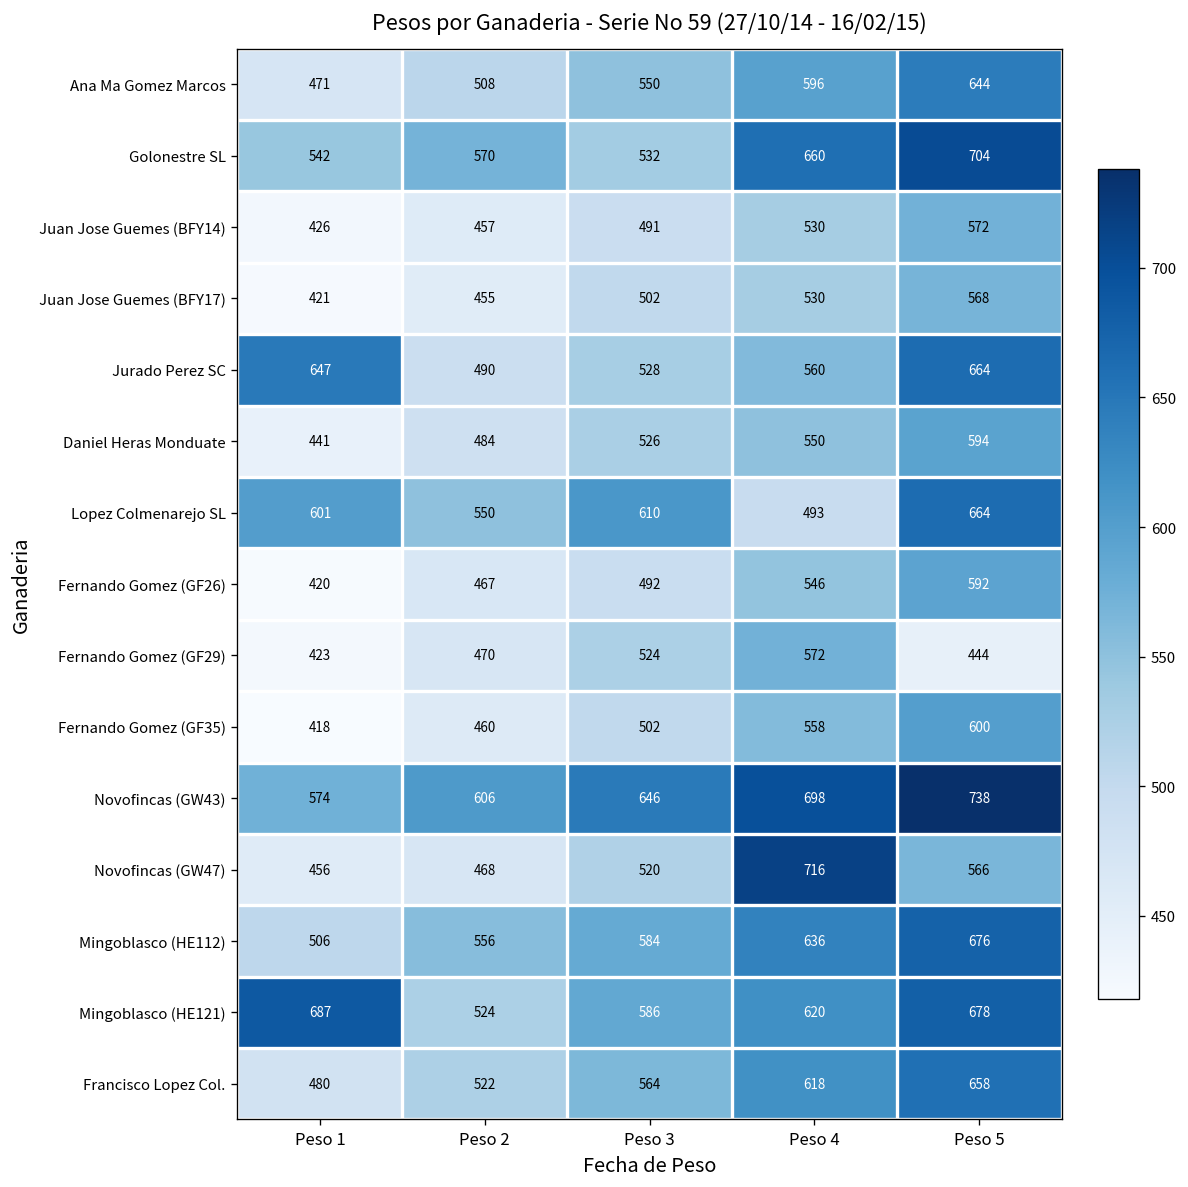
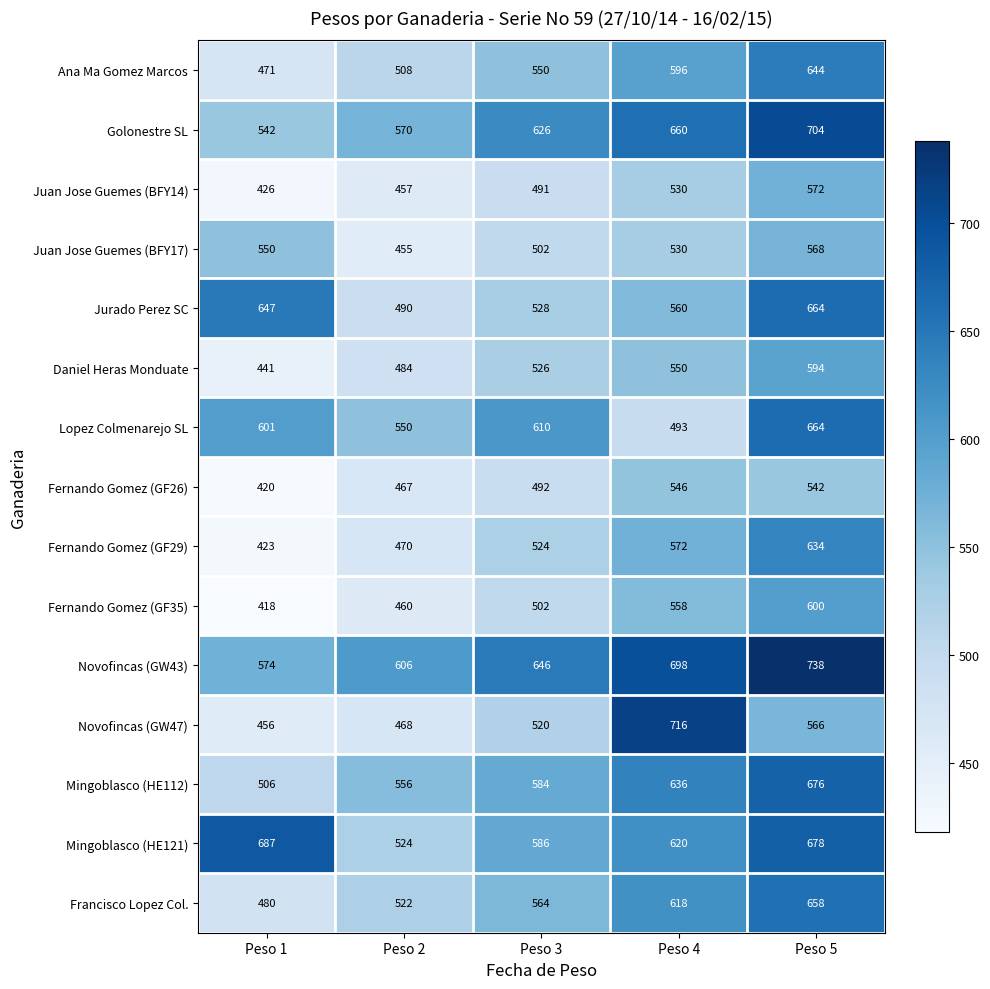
  {
    "Ana Ma Gomez Marcos": {
      "Peso 1": 471,
      "Peso 2": 508,
      "Peso 3": 550,
      "Peso 4": 596,
      "Peso 5": 644
    },
    "Golonestre SL": {
      "Peso 1": 542,
      "Peso 2": 570,
-     "Peso 3": 532,
+     "Peso 3": 626,
      "Peso 4": 660,
      "Peso 5": 704
    },
    "Juan Jose Guemes (BFY14)": {
      "Peso 1": 426,
      "Peso 2": 457,
      "Peso 3": 491,
      "Peso 4": 530,
      "Peso 5": 572
    },
    "Juan Jose Guemes (BFY17)": {
-     "Peso 1": 421,
+     "Peso 1": 550,
      "Peso 2": 455,
      "Peso 3": 502,
      "Peso 4": 530,
      "Peso 5": 568
    },
    "Jurado Perez SC": {
      "Peso 1": 647,
      "Peso 2": 490,
      "Peso 3": 528,
      "Peso 4": 560,
      "Peso 5": 664
    },
    "Daniel Heras Monduate": {
      "Peso 1": 441,
      "Peso 2": 484,
      "Peso 3": 526,
      "Peso 4": 550,
      "Peso 5": 594
    },
    "Lopez Colmenarejo SL": {
      "Peso 1": 601,
      "Peso 2": 550,
      "Peso 3": 610,
      "Peso 4": 493,
      "Peso 5": 664
    },
    "Fernando Gomez (GF26)": {
      "Peso 1": 420,
      "Peso 2": 467,
      "Peso 3": 492,
      "Peso 4": 546,
-     "Peso 5": 592
+     "Peso 5": 542
    },
    "Fernando Gomez (GF29)": {
      "Peso 1": 423,
      "Peso 2": 470,
      "Peso 3": 524,
      "Peso 4": 572,
-     "Peso 5": 444
+     "Peso 5": 634
    },
    "Fernando Gomez (GF35)": {
      "Peso 1": 418,
      "Peso 2": 460,
      "Peso 3": 502,
      "Peso 4": 558,
      "Peso 5": 600
    },
    "Novofincas (GW43)": {
      "Peso 1": 574,
      "Peso 2": 606,
      "Peso 3": 646,
      "Peso 4": 698,
      "Peso 5": 738
    },
    "Novofincas (GW47)": {
      "Peso 1": 456,
      "Peso 2": 468,
      "Peso 3": 520,
      "Peso 4": 716,
      "Peso 5": 566
    },
    "Mingoblasco (HE112)": {
      "Peso 1": 506,
      "Peso 2": 556,
      "Peso 3": 584,
      "Peso 4": 636,
      "Peso 5": 676
    },
    "Mingoblasco (HE121)": {
      "Peso 1": 687,
      "Peso 2": 524,
      "Peso 3": 586,
      "Peso 4": 620,
      "Peso 5": 678
    },
    "Francisco Lopez Col.": {
      "Peso 1": 480,
      "Peso 2": 522,
      "Peso 3": 564,
      "Peso 4": 618,
      "Peso 5": 658
    }
  }
